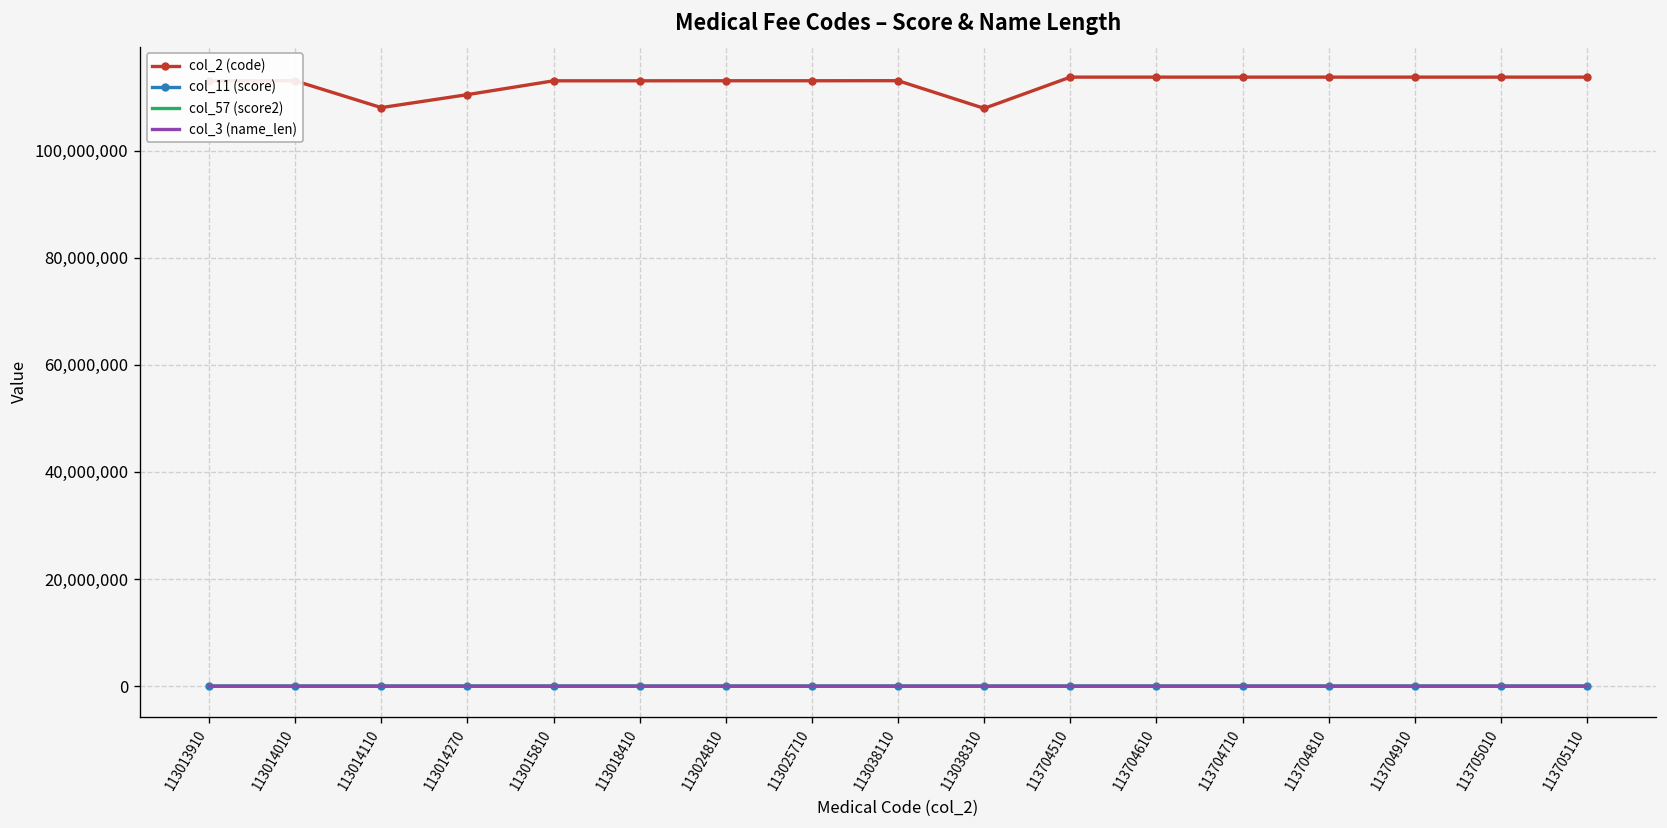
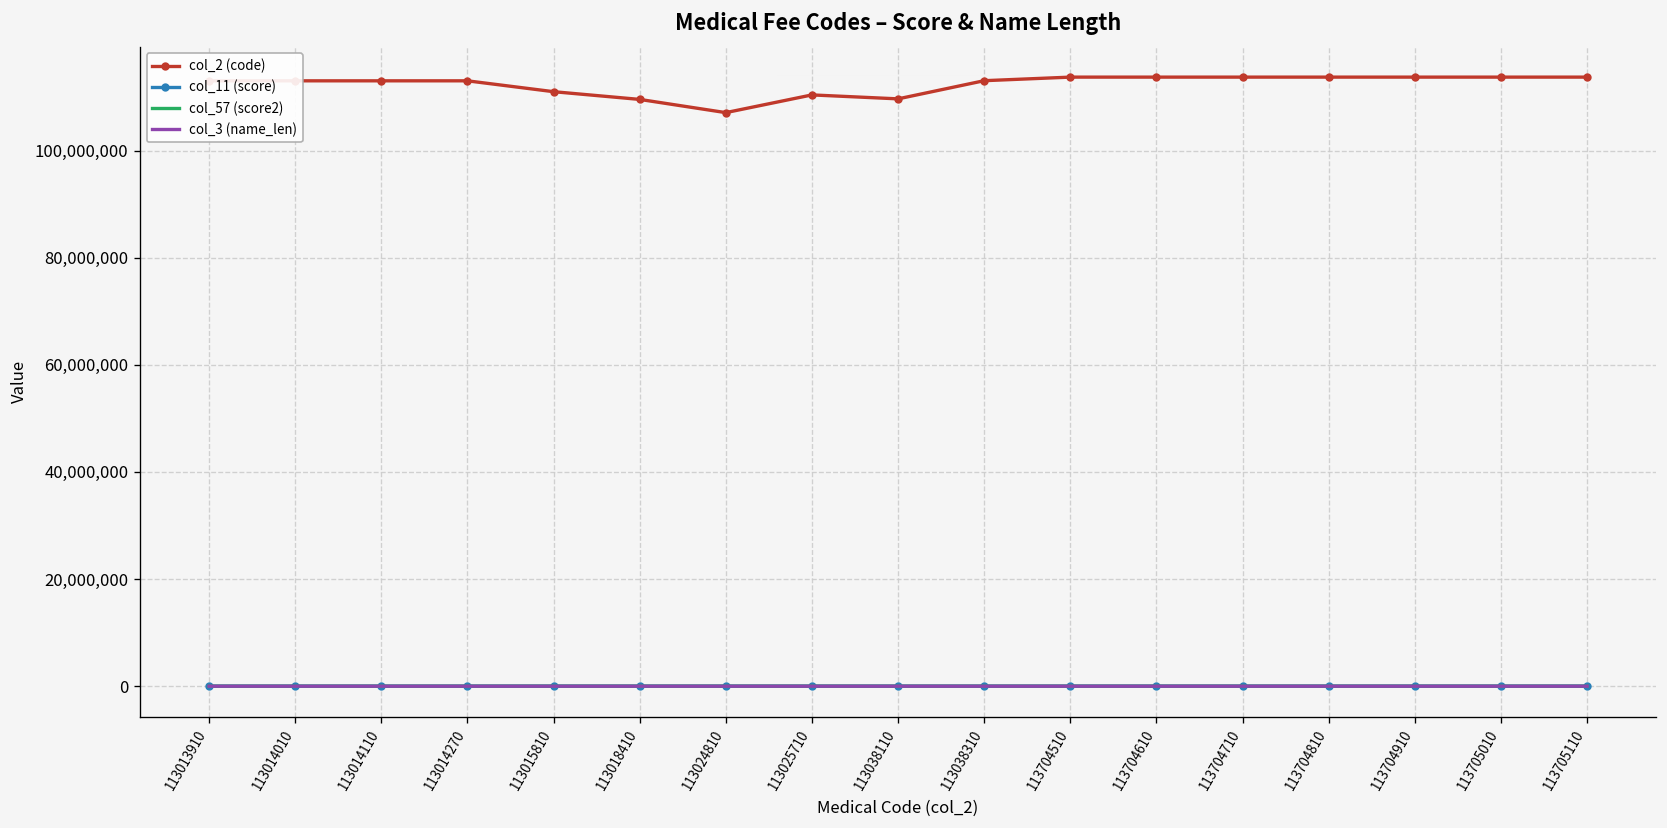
  {
    "col_2 (code)": {
-     "113014110": "108,000,000",
-     "113014270": "110,000,000",
-     "113015810": "113,000,000",
-     "113018410": "113,000,000",
-     "113024810": "113,000,000",
-     "113025710": "113,000,000",
-     "113038110": "113,000,000",
-     "113038310": "108,000,000",
+     "113014110": "113,000,000",
+     "113014270": "113,000,000",
+     "113015810": "111,000,000",
+     "113018410": "110,000,000",
+     "113024810": "107,000,000",
+     "113025710": "110,000,000",
+     "113038110": "110,000,000",
+     "113038310": "113,000,000",
      "113704510": "114,000,000",
      "113704610": "114,000,000",
      "113704710": "114,000,000",
      "113704810": "114,000,000",
      "113704910": "114,000,000",
      "113705010": "114,000,000",
      "113705110": "114,000,000"
    },
    "col_3 (name_len)": {
      "113013910": "0",
      "113014010": "0",
      "113014110": "0",
      "113014270": "0",
      "113015810": "0",
      "113018410": "0",
      "113024810": "0",
      "113025710": "0",
      "113038110": "0",
      "113038310": "0",
      "113704510": "0",
      "113704610": "0",
      "113704710": "0",
      "113704810": "0",
      "113704910": "0",
      "113705010": "0",
      "113705110": "0"
    }
  }
